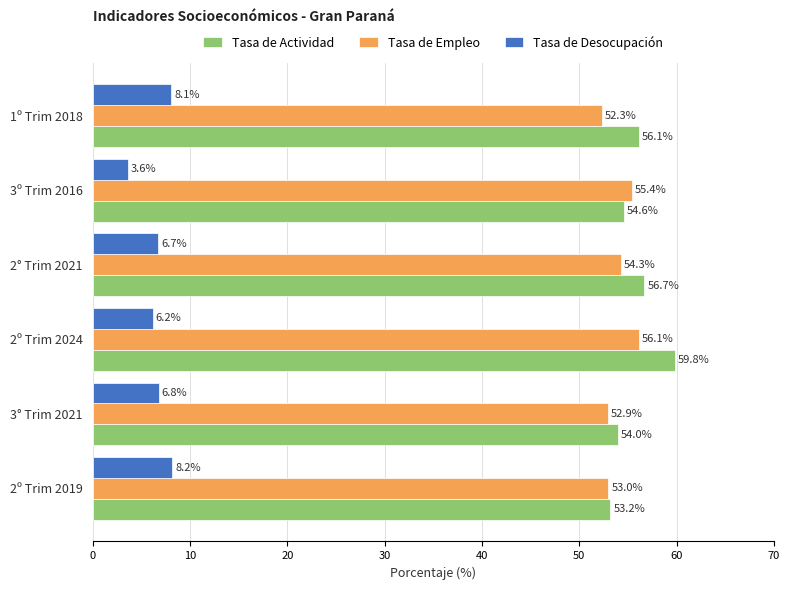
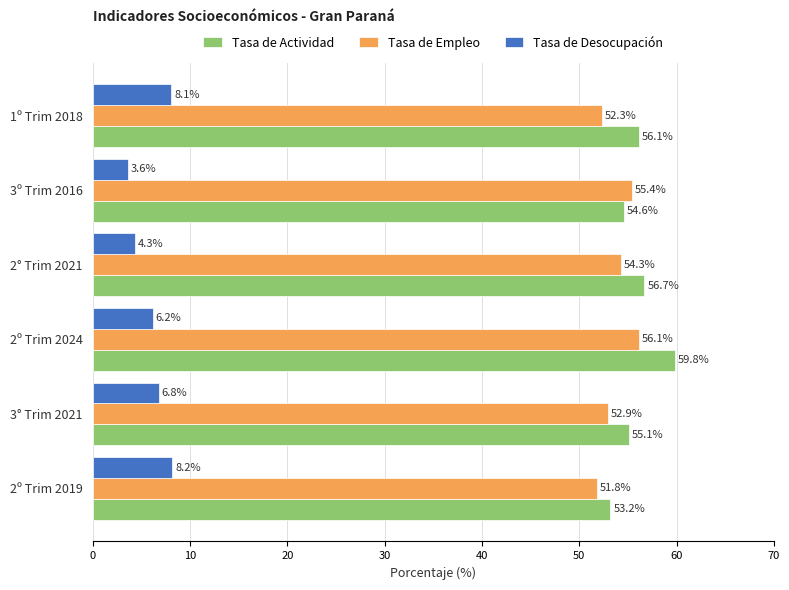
  {
    "Tasa de Actividad": {
      "1º Trim 2018": "56.1%",
      "3º Trim 2016": "54.6%",
      "2° Trim 2021": "56.7%",
      "2º Trim 2024": "59.8%",
-     "3° Trim 2021": "54.0%",
+     "3° Trim 2021": "55.1%",
      "2º Trim 2019": "53.2%"
    },
    "Tasa de Empleo": {
      "1º Trim 2018": "52.3%",
      "3º Trim 2016": "55.4%",
      "2° Trim 2021": "54.3%",
      "2º Trim 2024": "56.1%",
      "3° Trim 2021": "52.9%",
-     "2º Trim 2019": "53.0%"
+     "2º Trim 2019": "51.8%"
    },
    "Tasa de Desocupación": {
      "1º Trim 2018": "8.1%",
      "3º Trim 2016": "3.6%",
-     "2° Trim 2021": "6.7%",
+     "2° Trim 2021": "4.3%",
      "2º Trim 2024": "6.2%",
      "3° Trim 2021": "6.8%",
      "2º Trim 2019": "8.2%"
    }
  }
